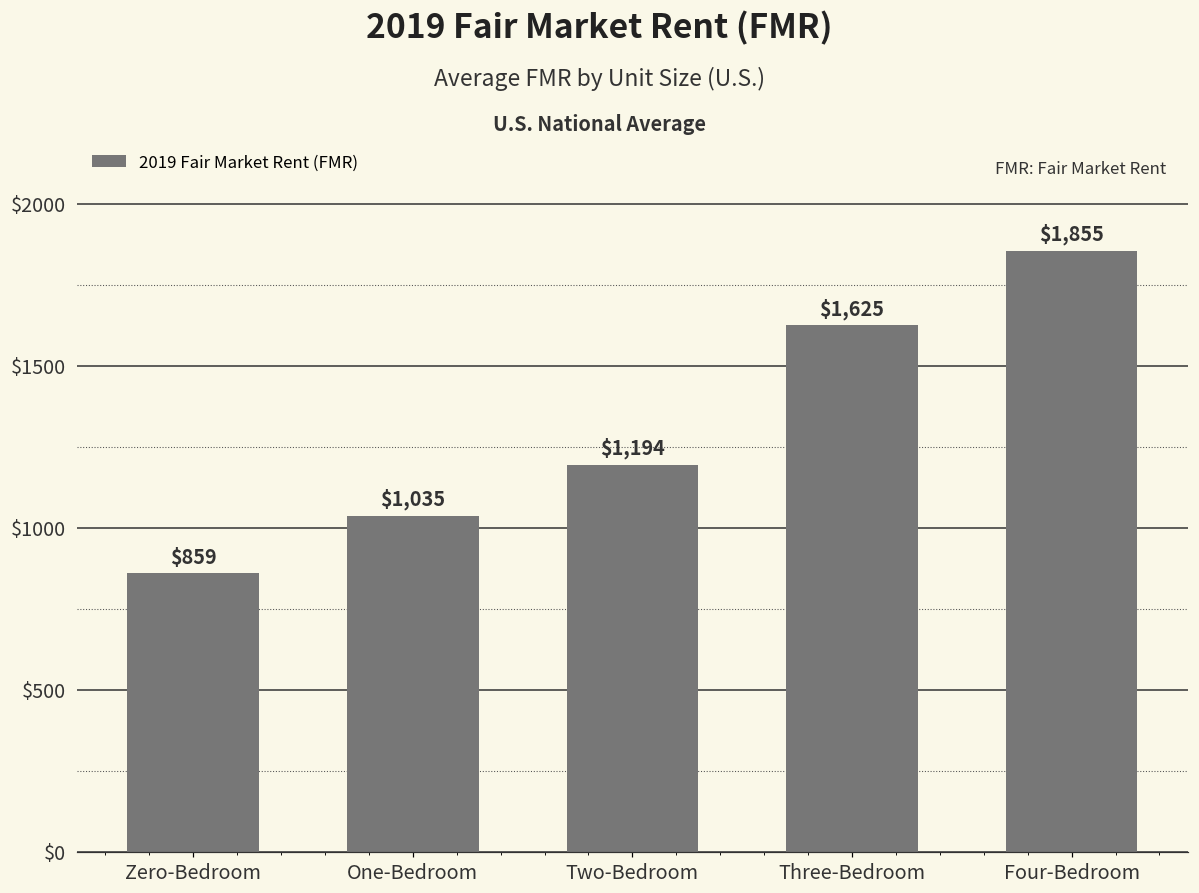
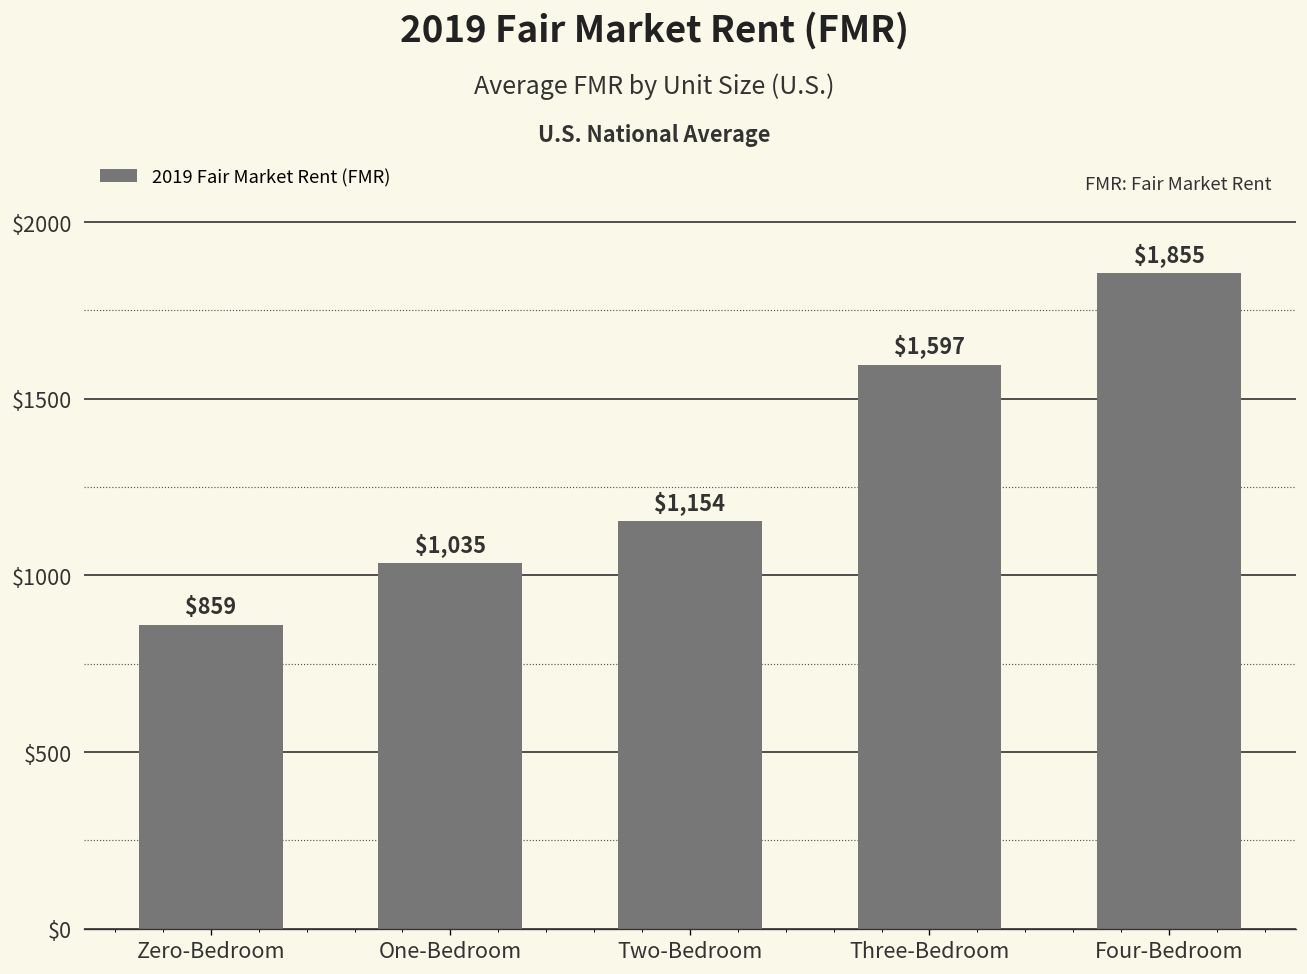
  {
    "Zero-Bedroom": "$859",
    "One-Bedroom": "$1,035",
-   "Two-Bedroom": "$1,194",
-   "Three-Bedroom": "$1,625",
+   "Two-Bedroom": "$1,154",
+   "Three-Bedroom": "$1,597",
    "Four-Bedroom": "$1,855"
  }
